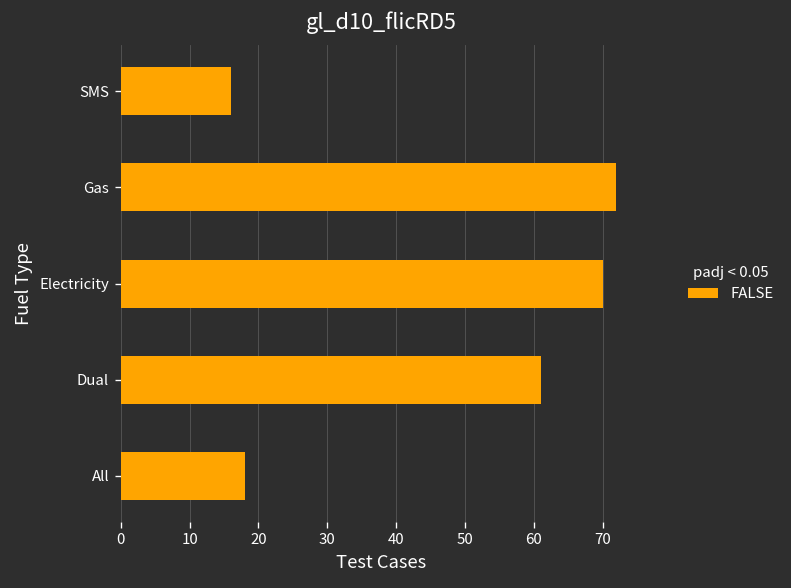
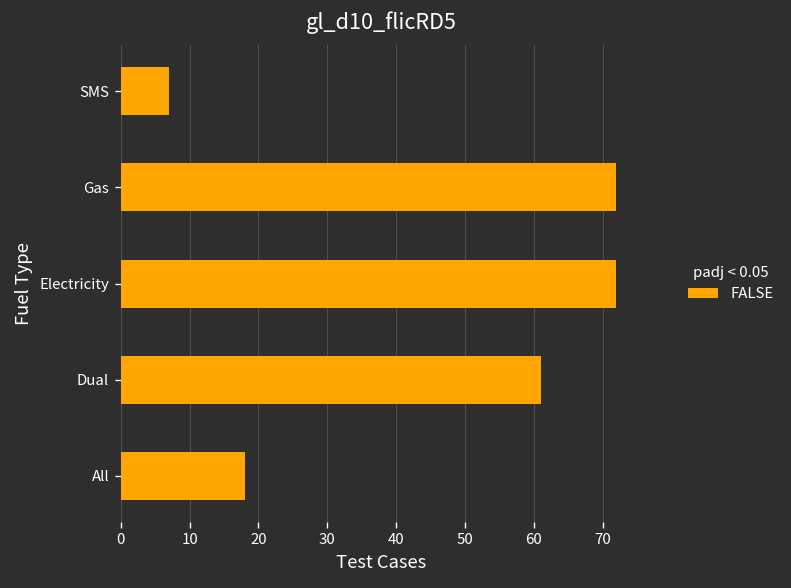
  {
-   "SMS": 16,
+   "SMS": 7,
    "Gas": 72,
-   "Electricity": 70,
+   "Electricity": 72,
    "Dual": 61,
    "All": 18
  }
